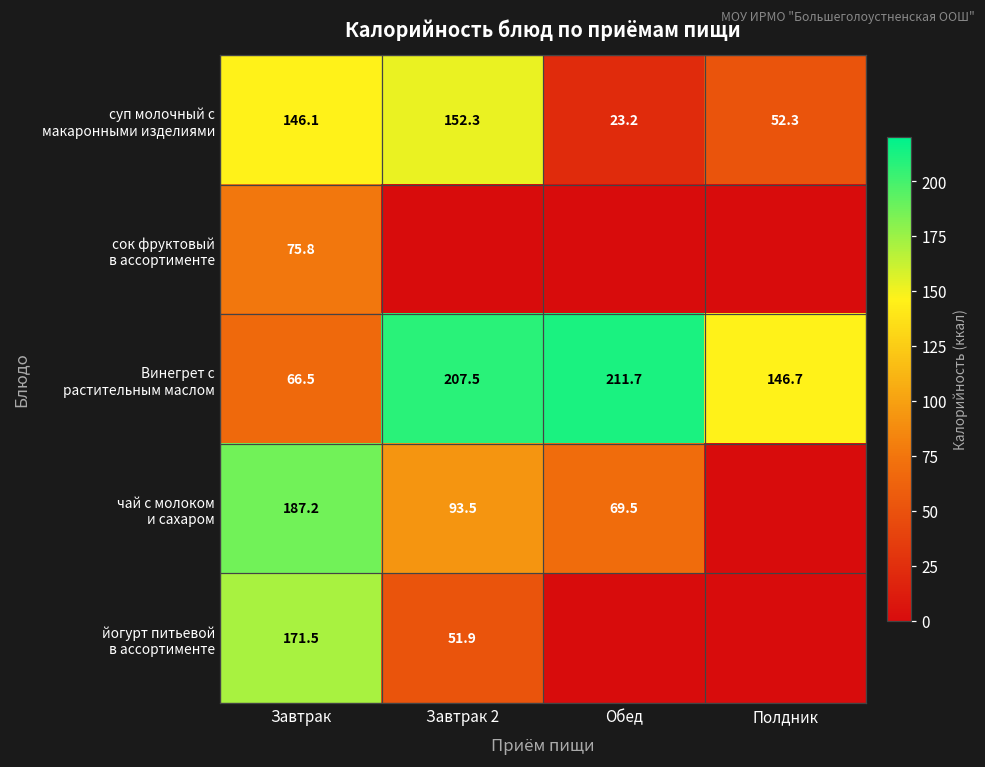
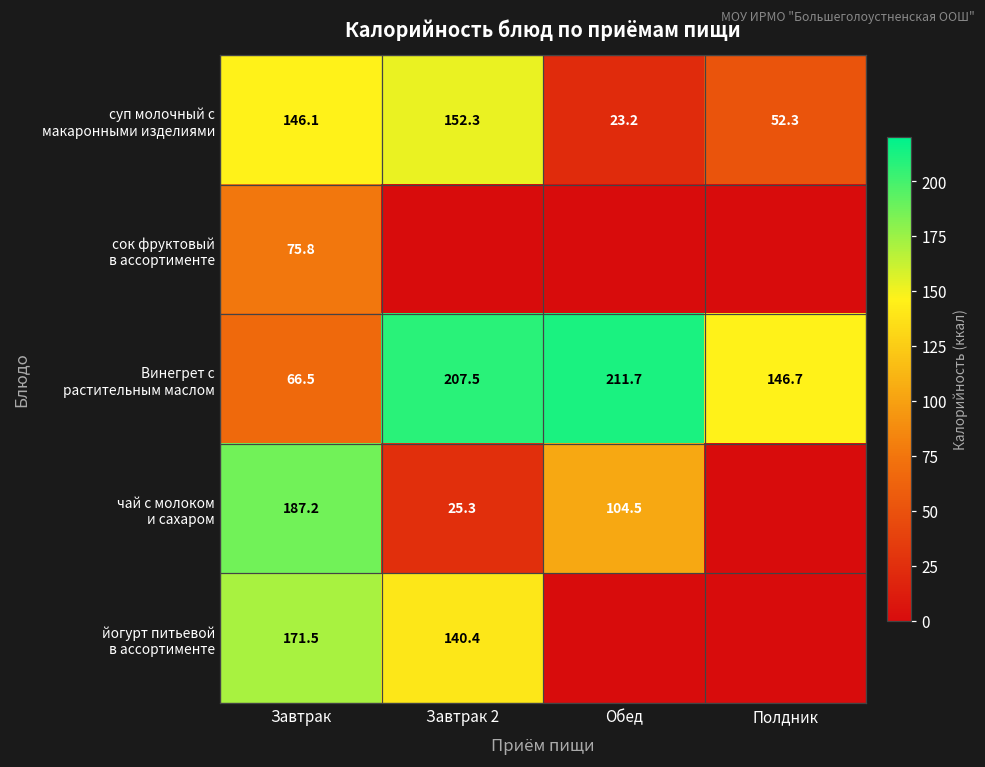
  {
    "суп молочный с макаронными изделиями": {
      "Завтрак": 146.1,
      "Завтрак 2": 152.3,
      "Обед": 23.2,
      "Полдник": 52.3
    },
    "сок фруктовый в ассортименте": {
      "Завтрак": 75.8
    },
    "Винегрет с растительным маслом": {
      "Завтрак": 66.5,
      "Завтрак 2": 207.5,
      "Обед": 211.7,
      "Полдник": 146.7
    },
    "чай с молоком и сахаром": {
      "Завтрак": 187.2,
-     "Завтрак 2": 93.5,
-     "Обед": 69.5
+     "Завтрак 2": 25.3,
+     "Обед": 104.5
    },
    "йогурт питьевой в ассортименте": {
      "Завтрак": 171.5,
-     "Завтрак 2": 51.9
+     "Завтрак 2": 140.4
    }
  }
